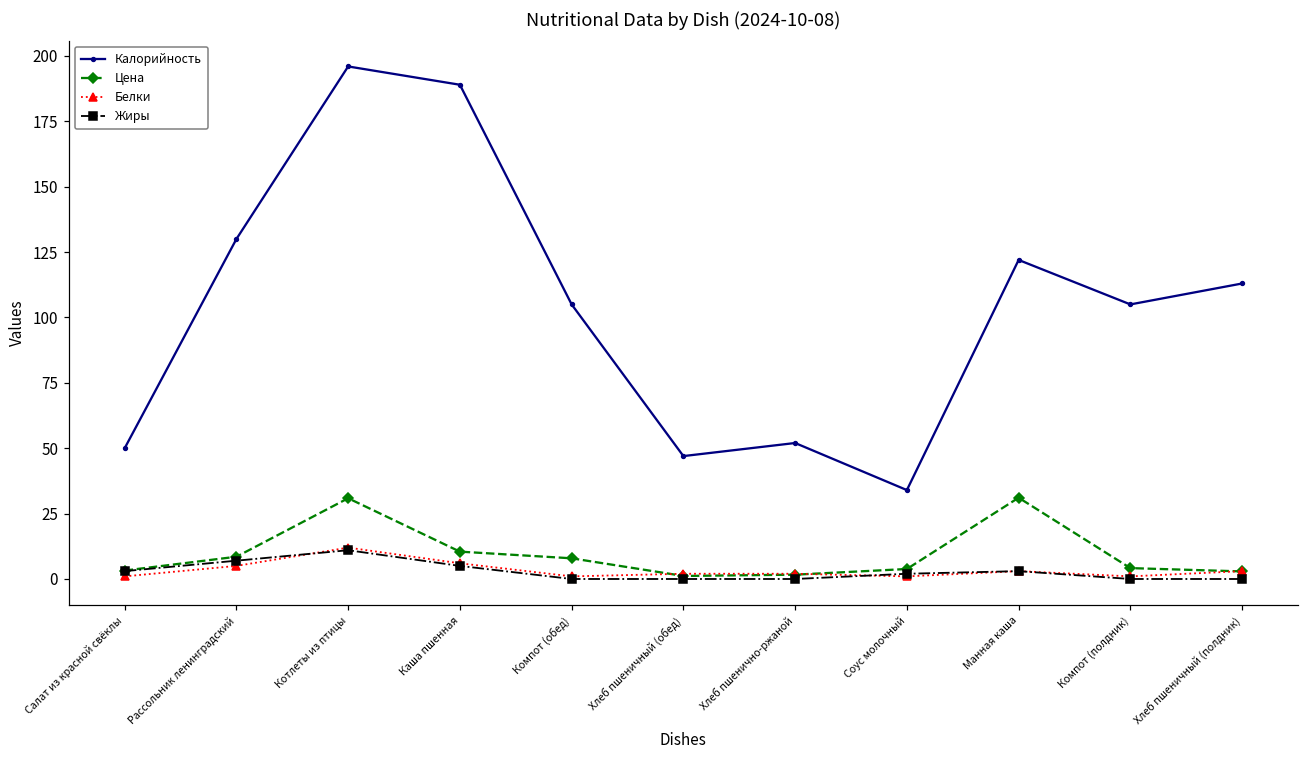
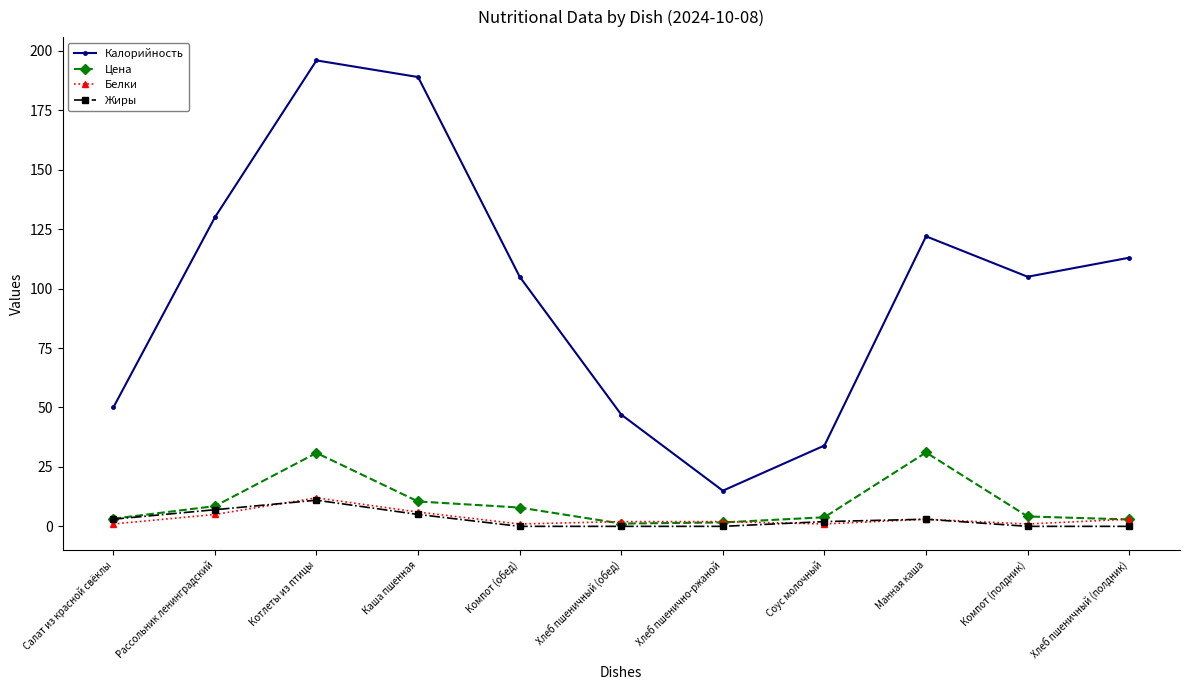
  {
    "Калорийность": {
      "Салат из красной свёклы": 50,
      "Рассольник ленинградский": 130,
      "Котлеты из птицы": 196,
      "Каша пшенная": 189,
      "Компот (обед)": 105,
      "Хлеб пшеничный (обед)": 47,
-     "Хлеб пшенично-ржаной": 52,
+     "Хлеб пшенично-ржаной": 15,
      "Соус молочный": 34,
      "Манная каша": 122,
      "Компот (полдник)": 105,
      "Хлеб пшеничный (полдник)": 113
    },
    "Цена": {
      "Рассольник ленинградский": 9,
      "Котлеты из птицы": 31,
      "Каша пшенная": 10,
      "Компот (обед)": 8,
      "Соус молочный": 4,
      "Манная каша": 31,
      "Компот (полдник)": 4
    },
    "Белки": {
      "Салат из красной свёклы": 1,
      "Рассольник ленинградский": 5
    },
    "Жиры": {
      "Рассольник ленинградский": 7,
      "Хлеб пшеничный (обед)": 0,
      "Хлеб пшенично-ржаной": 0,
      "Хлеб пшеничный (полдник)": 0
    }
  }
